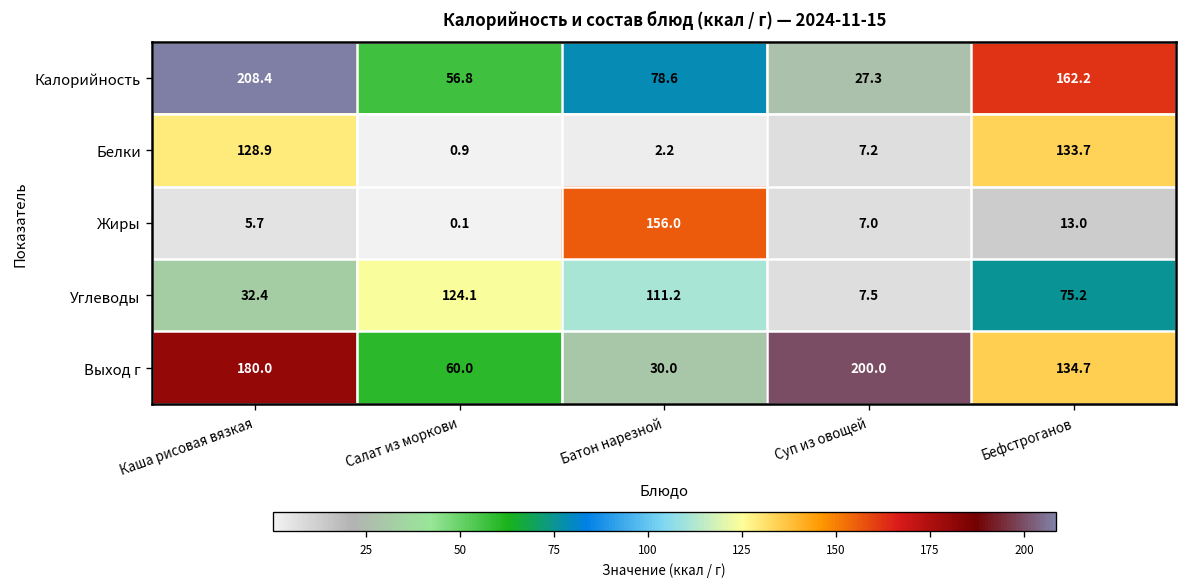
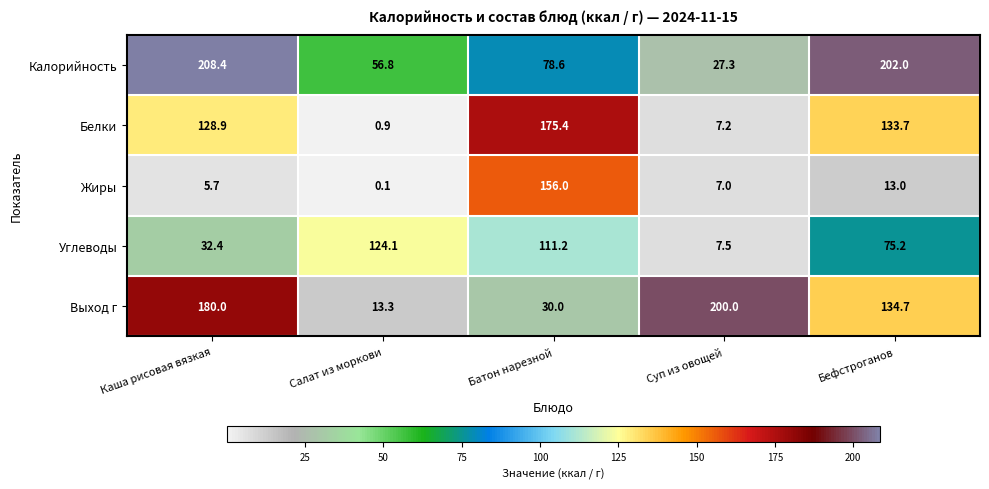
  {
    "Калорийность": {
      "Каша рисовая вязкая": 208.4,
      "Салат из моркови": 56.8,
      "Батон нарезной": 78.6,
      "Суп из овощей": 27.3,
-     "Бефстроганов": 162.2
+     "Бефстроганов": 202.0
    },
    "Белки": {
      "Каша рисовая вязкая": 128.9,
      "Салат из моркови": 0.9,
-     "Батон нарезной": 2.2,
+     "Батон нарезной": 175.4,
      "Суп из овощей": 7.2,
      "Бефстроганов": 133.7
    },
    "Жиры": {
      "Каша рисовая вязкая": 5.7,
      "Салат из моркови": 0.1,
      "Батон нарезной": 156.0,
      "Суп из овощей": 7.0,
      "Бефстроганов": 13.0
    },
    "Углеводы": {
      "Каша рисовая вязкая": 32.4,
      "Салат из моркови": 124.1,
      "Батон нарезной": 111.2,
      "Суп из овощей": 7.5,
      "Бефстроганов": 75.2
    },
    "Выход г": {
      "Каша рисовая вязкая": 180.0,
-     "Салат из моркови": 60.0,
+     "Салат из моркови": 13.3,
      "Батон нарезной": 30.0,
      "Суп из овощей": 200.0,
      "Бефстроганов": 134.7
    }
  }
